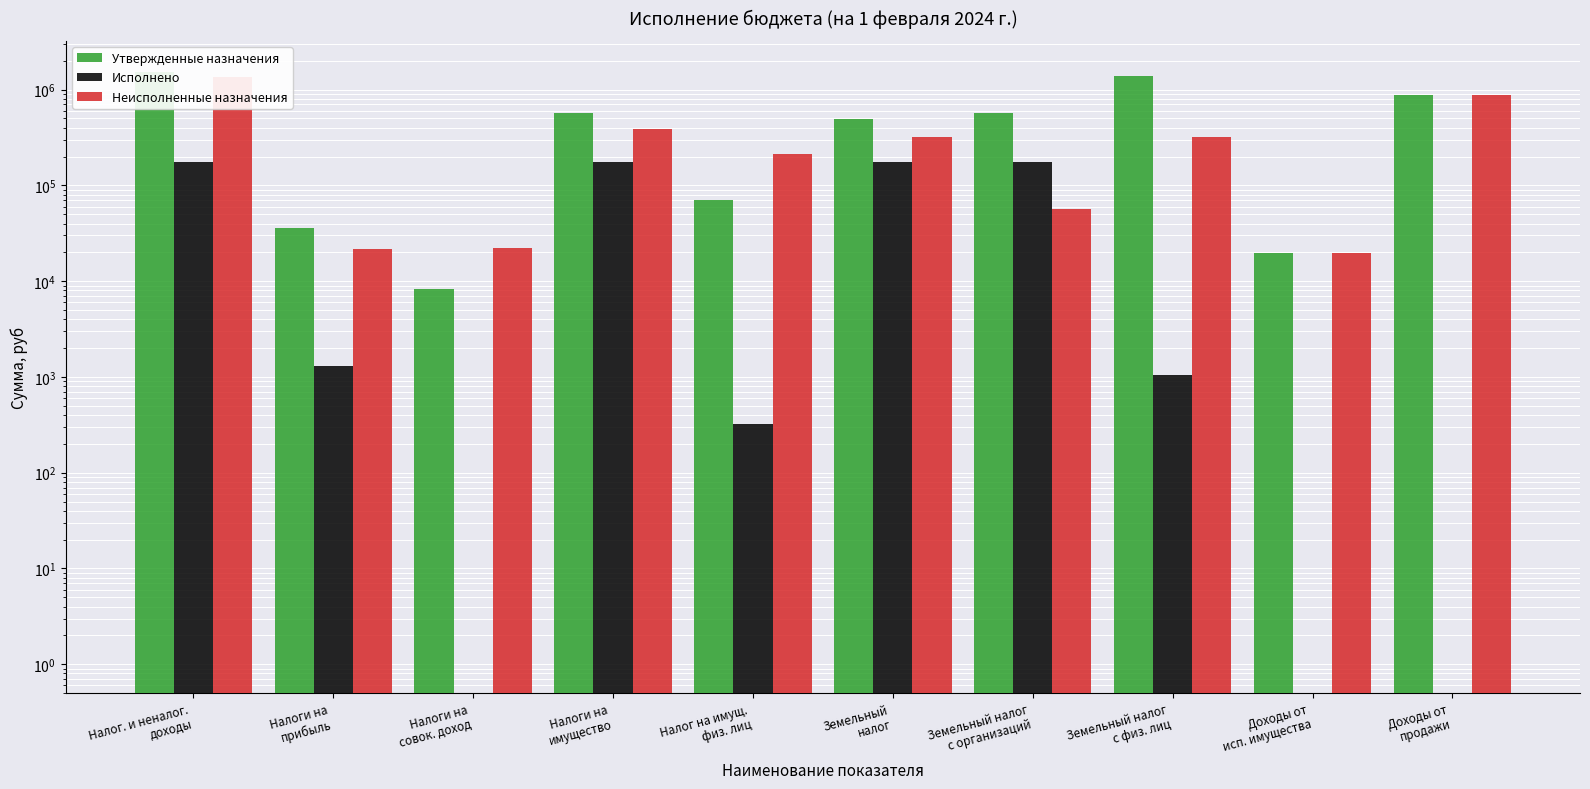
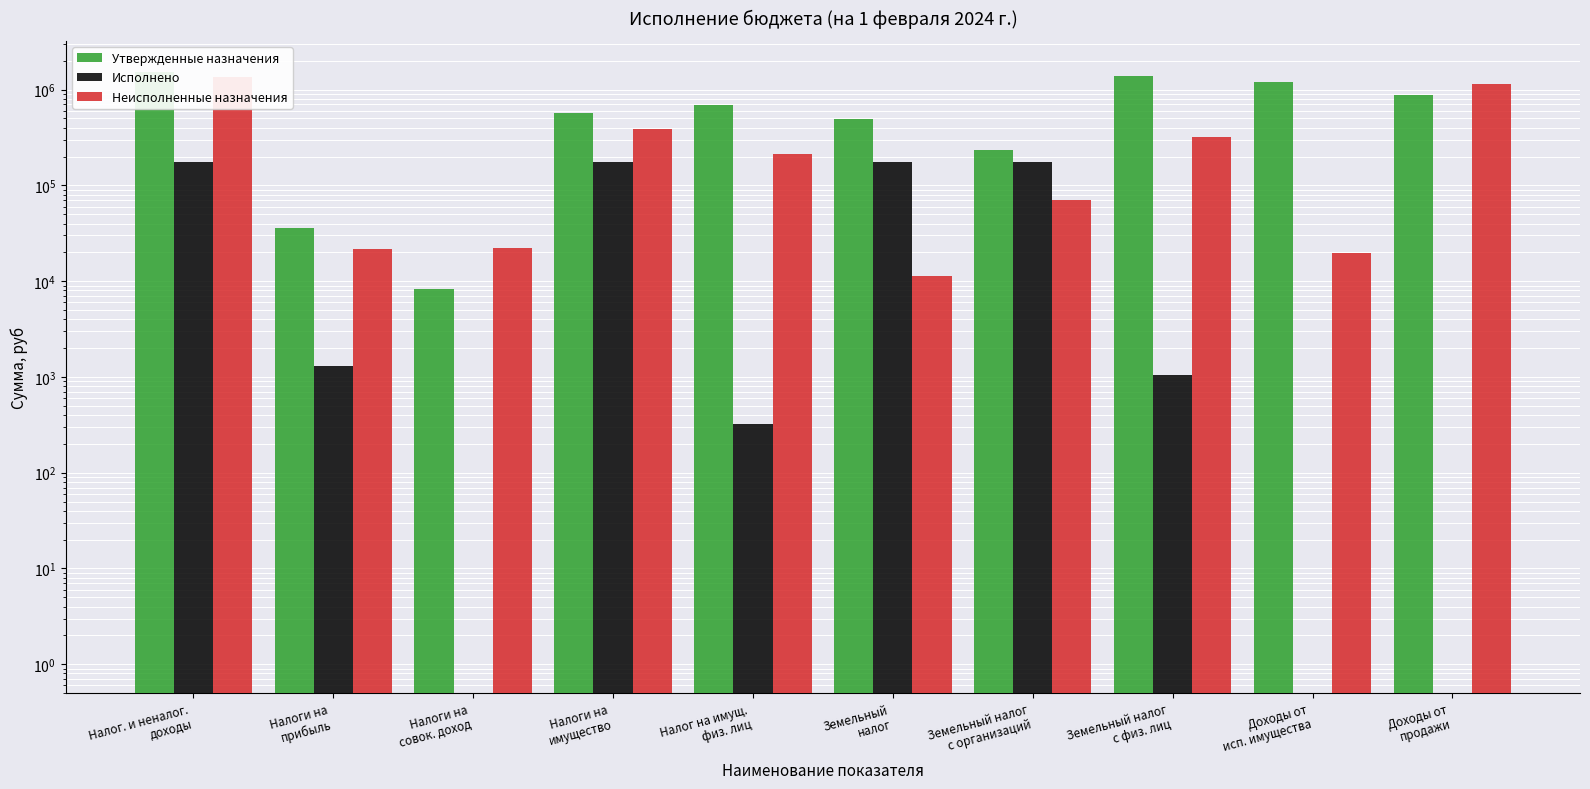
  {
    "Утвержденные назначения": {
      "Налоги на прибыль": 36000,
      "Налоги на совок. доход": 8000,
      "Налоги на имущество": 600000,
-     "Налог на имущ. физ. лиц": 70000,
+     "Налог на имущ. физ. лиц": 700000,
      "Земельный налог": 500000,
-     "Земельный налог с организаций": 600000,
+     "Земельный налог с организаций": 230000,
      "Земельный налог с физ. лиц": 1400000,
-     "Доходы от исп. имущества": 20000,
+     "Доходы от исп. имущества": 1200000,
      "Доходы от продажи": 900000
    },
    "Исполнено": {
      "Налог. и неналог. доходы": 180000,
      "Налоги на прибыль": 1300,
      "Налоги на совок. доход": 0.5,
      "Налоги на имущество": 180000,
      "Налог на имущ. физ. лиц": 320,
      "Земельный налог": 180000,
      "Земельный налог с организаций": 180000,
      "Земельный налог с физ. лиц": 1100,
      "Доходы от исп. имущества": 0.5,
      "Доходы от продажи": 0.5
    },
    "Неисполненные назначения": {
      "Налоги на прибыль": 22000,
      "Налоги на совок. доход": 22000,
      "Налоги на имущество": 390000,
      "Налог на имущ. физ. лиц": 210000,
-     "Земельный налог": 320000,
-     "Земельный налог с организаций": 60000,
+     "Земельный налог": 11000,
+     "Земельный налог с организаций": 70000,
      "Земельный налог с физ. лиц": 320000,
      "Доходы от исп. имущества": 20000,
-     "Доходы от продажи": 900000
+     "Доходы от продажи": 1100000
    }
  }
